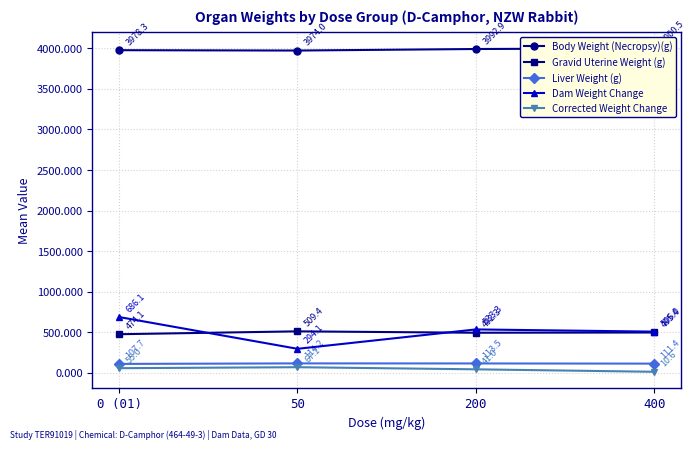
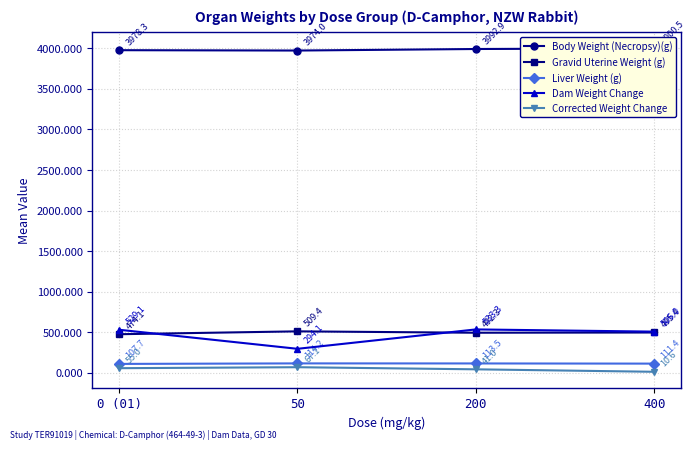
  {
    "Dam Weight Change": {
-     "0 (01)": 686.1
+     "0 (01)": 529.1
    }
  }
